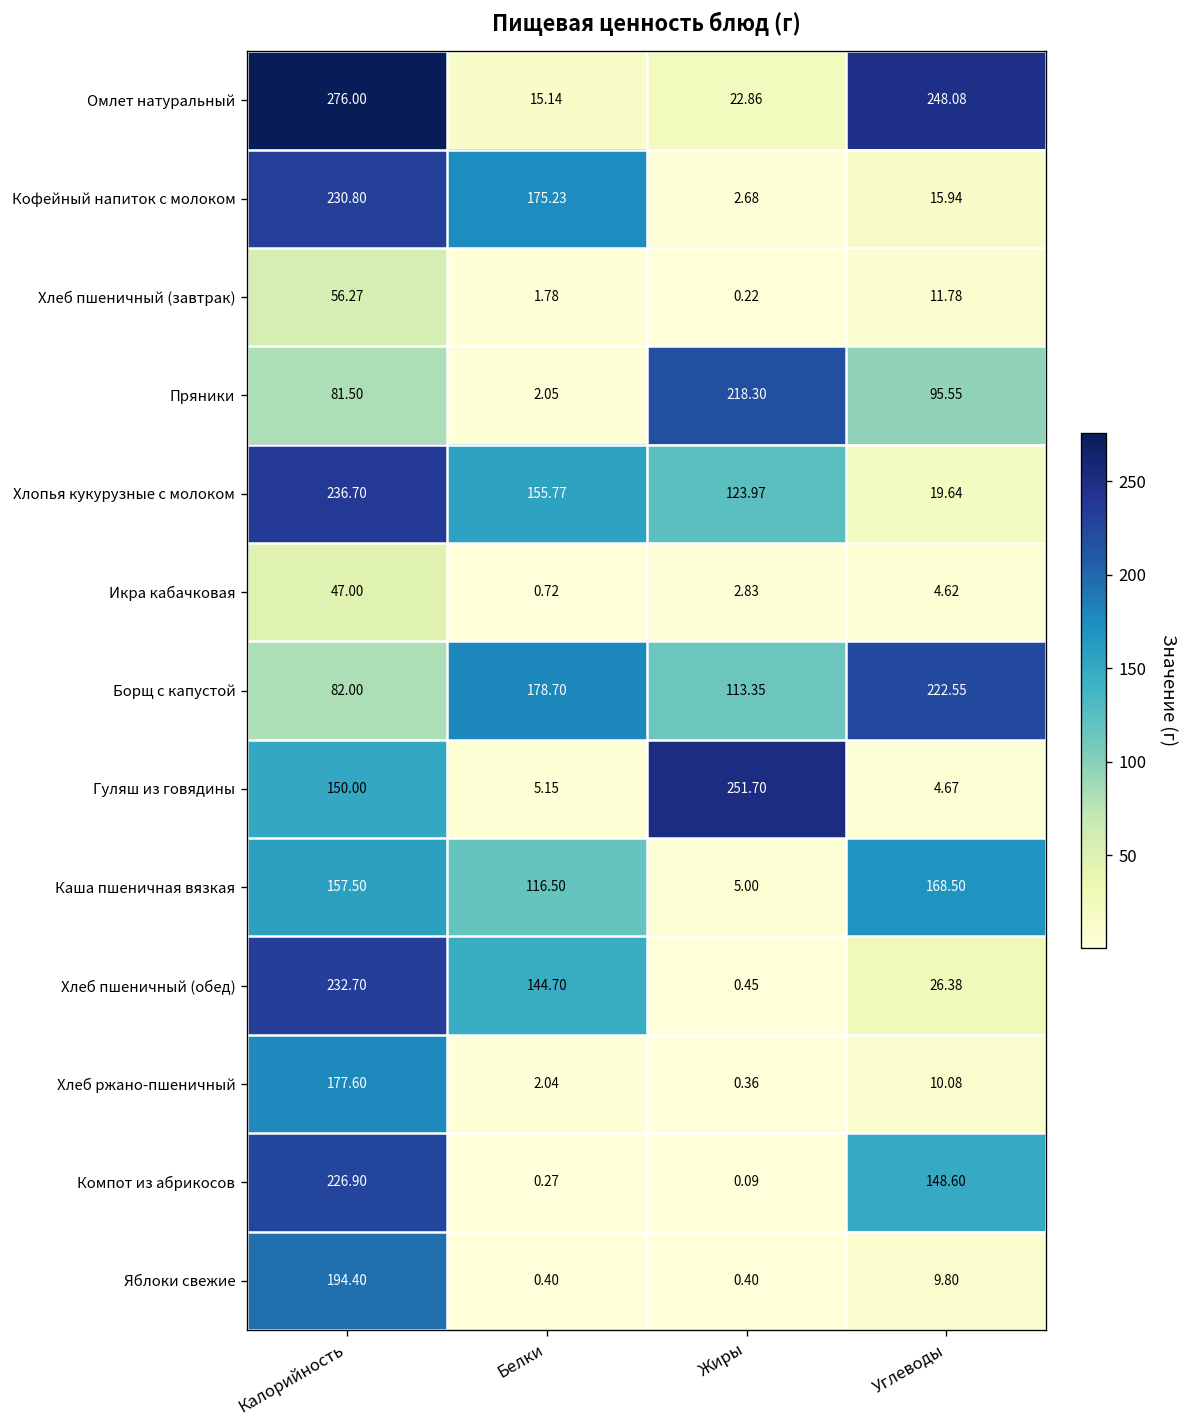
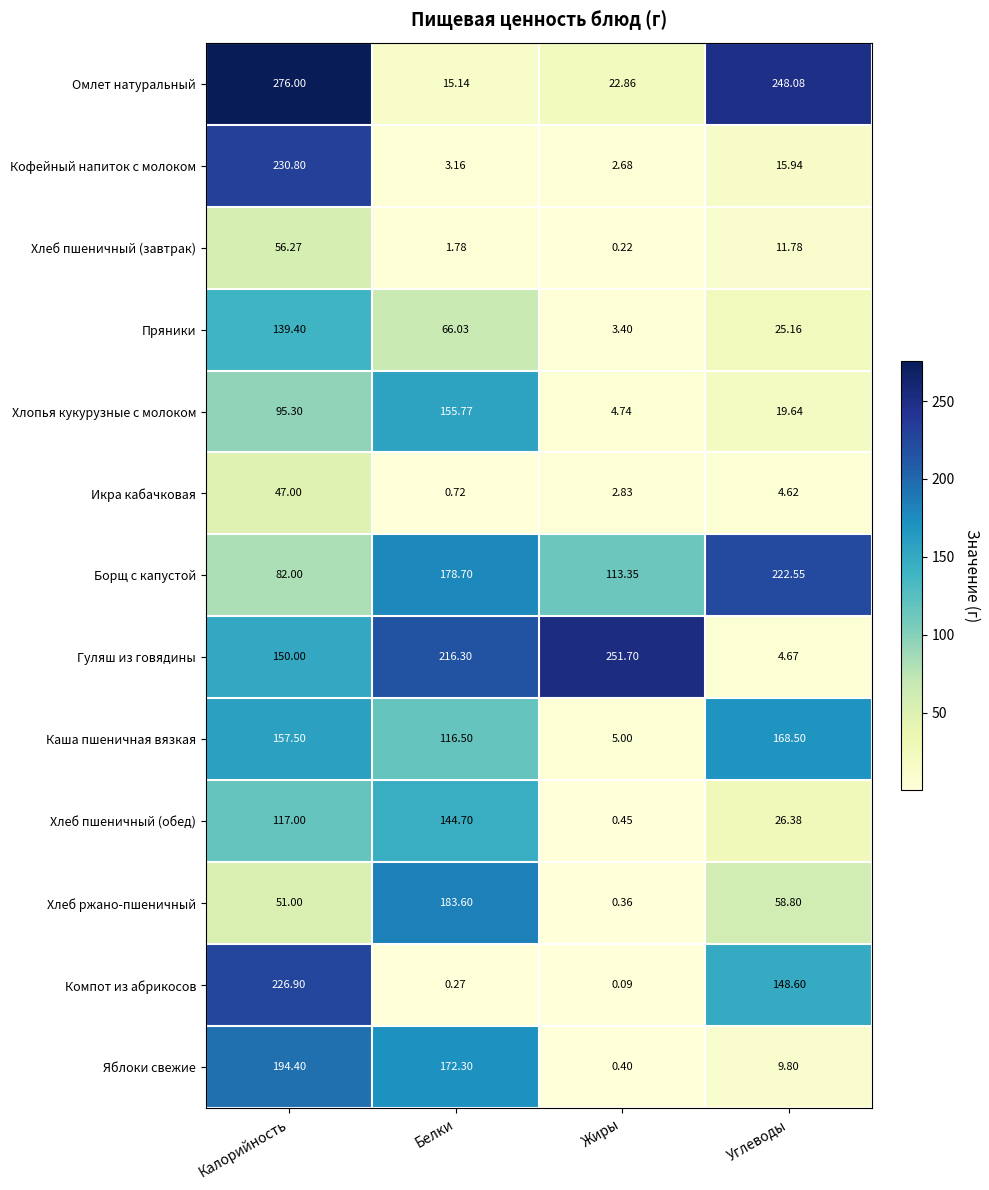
  {
    "Омлет натуральный": {
      "Калорийность": 276.00,
      "Белки": 15.14,
      "Жиры": 22.86,
      "Углеводы": 248.08
    },
    "Кофейный напиток с молоком": {
      "Калорийность": 230.80,
-     "Белки": 175.23,
+     "Белки": 3.16,
      "Жиры": 2.68,
      "Углеводы": 15.94
    },
    "Хлеб пшеничный (завтрак)": {
      "Калорийность": 56.27,
      "Белки": 1.78,
      "Жиры": 0.22,
      "Углеводы": 11.78
    },
    "Пряники": {
-     "Калорийность": 81.50,
-     "Белки": 2.05,
-     "Жиры": 218.30,
-     "Углеводы": 95.55
+     "Калорийность": 139.40,
+     "Белки": 66.03,
+     "Жиры": 3.40,
+     "Углеводы": 25.16
    },
    "Хлопья кукурузные с молоком": {
-     "Калорийность": 236.70,
+     "Калорийность": 95.30,
      "Белки": 155.77,
-     "Жиры": 123.97,
+     "Жиры": 4.74,
      "Углеводы": 19.64
    },
    "Икра кабачковая": {
      "Калорийность": 47.00,
      "Белки": 0.72,
      "Жиры": 2.83,
      "Углеводы": 4.62
    },
    "Борщ с капустой": {
      "Калорийность": 82.00,
      "Белки": 178.70,
      "Жиры": 113.35,
      "Углеводы": 222.55
    },
    "Гуляш из говядины": {
      "Калорийность": 150.00,
-     "Белки": 5.15,
+     "Белки": 216.30,
      "Жиры": 251.70,
      "Углеводы": 4.67
    },
    "Каша пшеничная вязкая": {
      "Калорийность": 157.50,
      "Белки": 116.50,
      "Жиры": 5.00,
      "Углеводы": 168.50
    },
    "Хлеб пшеничный (обед)": {
-     "Калорийность": 232.70,
+     "Калорийность": 117.00,
      "Белки": 144.70,
      "Жиры": 0.45,
      "Углеводы": 26.38
    },
    "Хлеб ржано-пшеничный": {
-     "Калорийность": 177.60,
-     "Белки": 2.04,
+     "Калорийность": 51.00,
+     "Белки": 183.60,
      "Жиры": 0.36,
-     "Углеводы": 10.08
+     "Углеводы": 58.80
    },
    "Компот из абрикосов": {
      "Калорийность": 226.90,
      "Белки": 0.27,
      "Жиры": 0.09,
      "Углеводы": 148.60
    },
    "Яблоки свежие": {
      "Калорийность": 194.40,
-     "Белки": 0.40,
+     "Белки": 172.30,
      "Жиры": 0.40,
      "Углеводы": 9.80
    }
  }
